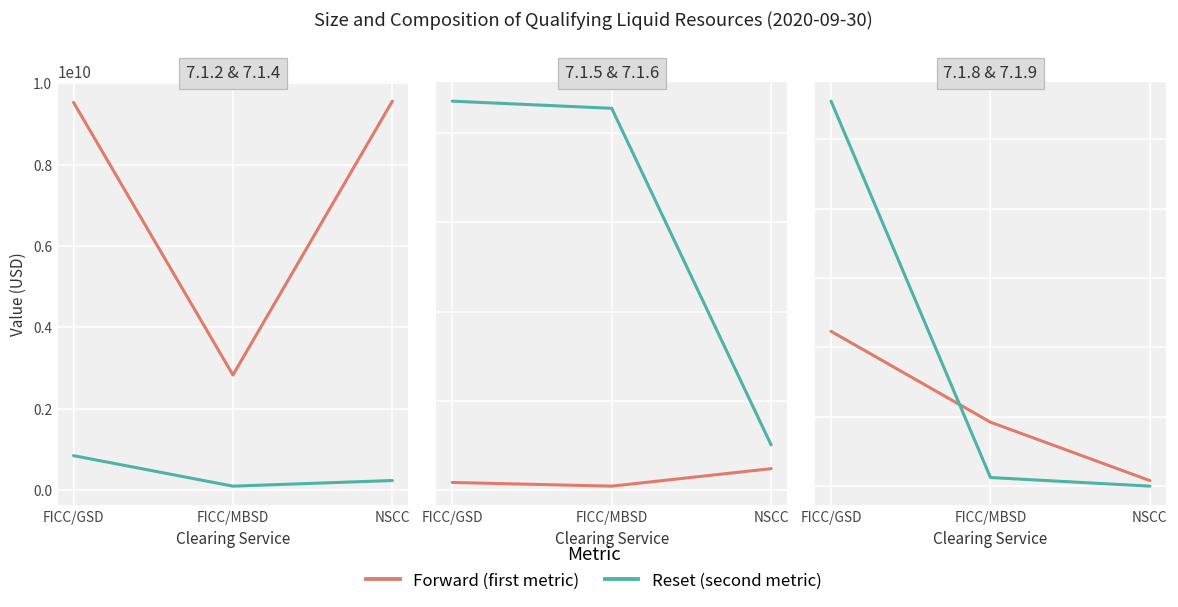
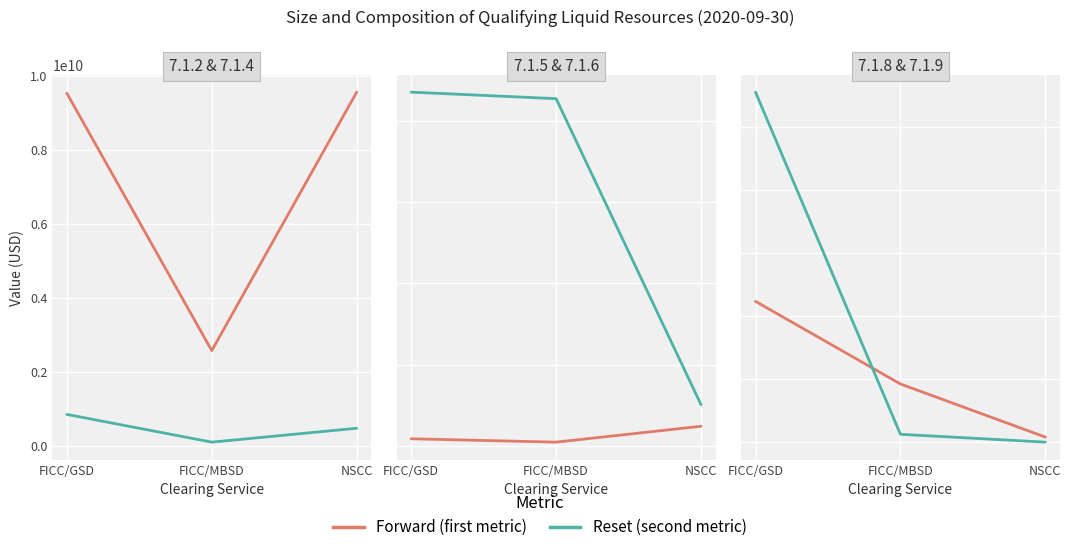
  {
    "7.1.2 & 7.1.4": {
      "Forward (first metric)": {
        "FICC/GSD": 9500000000,
-       "FICC/MBSD": 2800000000,
+       "FICC/MBSD": 2600000000,
        "NSCC": 9600000000
      },
      "Reset (second metric)": {
        "FICC/GSD": 800000000,
        "FICC/MBSD": 100000000,
-       "NSCC": 200000000
+       "NSCC": 500000000
      }
    }
  }
